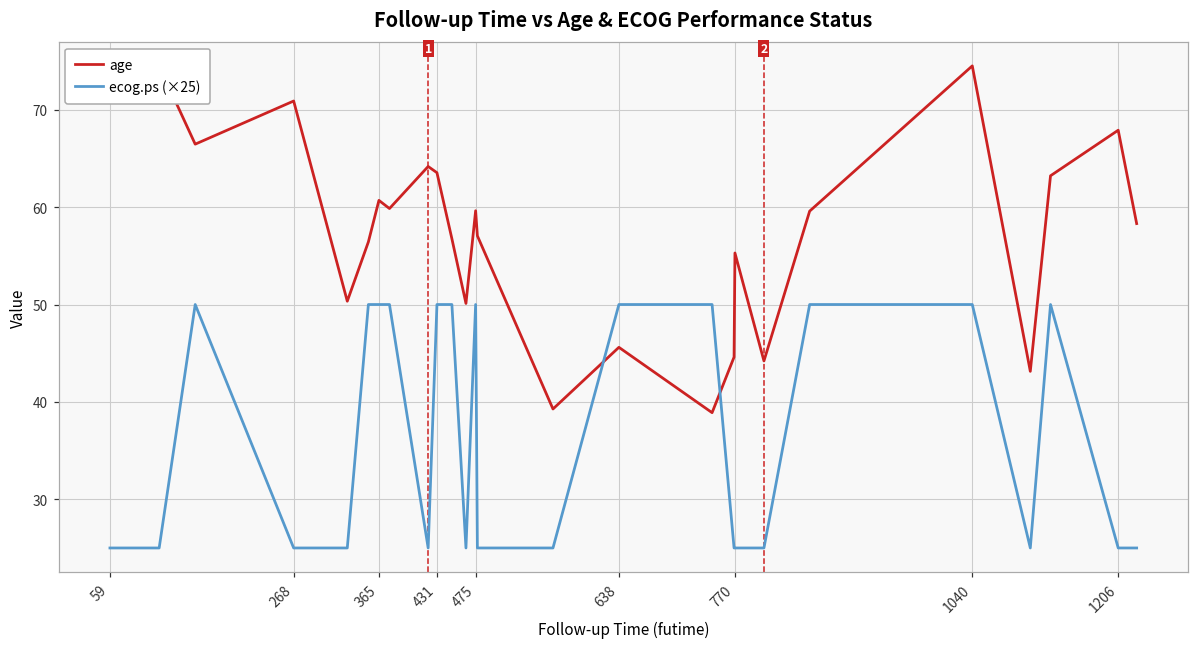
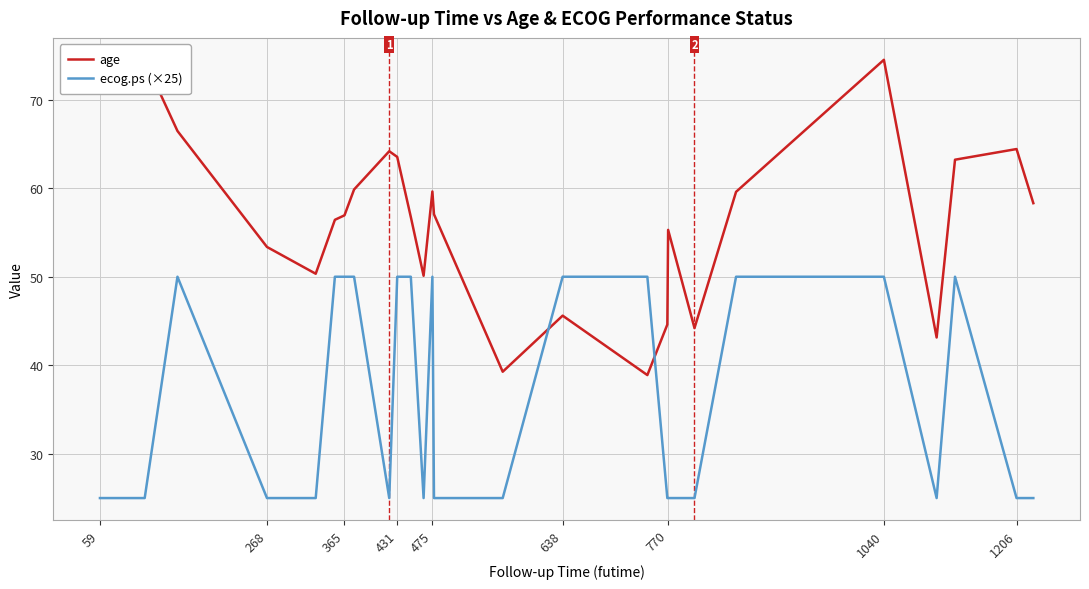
  {
    "age": {
-     "268": 71,
-     "365": 61,
+     "268": 53,
+     "365": 57,
      "431": 64,
      "475": 60,
      "638": 46,
      "770": 55,
      "1040": 75,
-     "1206": 68
+     "1206": 64
    },
    "ecog.ps (×25)": {
      "59": 25,
      "268": 25,
      "365": 50,
      "431": 50,
      "475": 50,
      "638": 50,
      "770": 25,
      "1040": 50,
      "1206": 25
    }
  }
